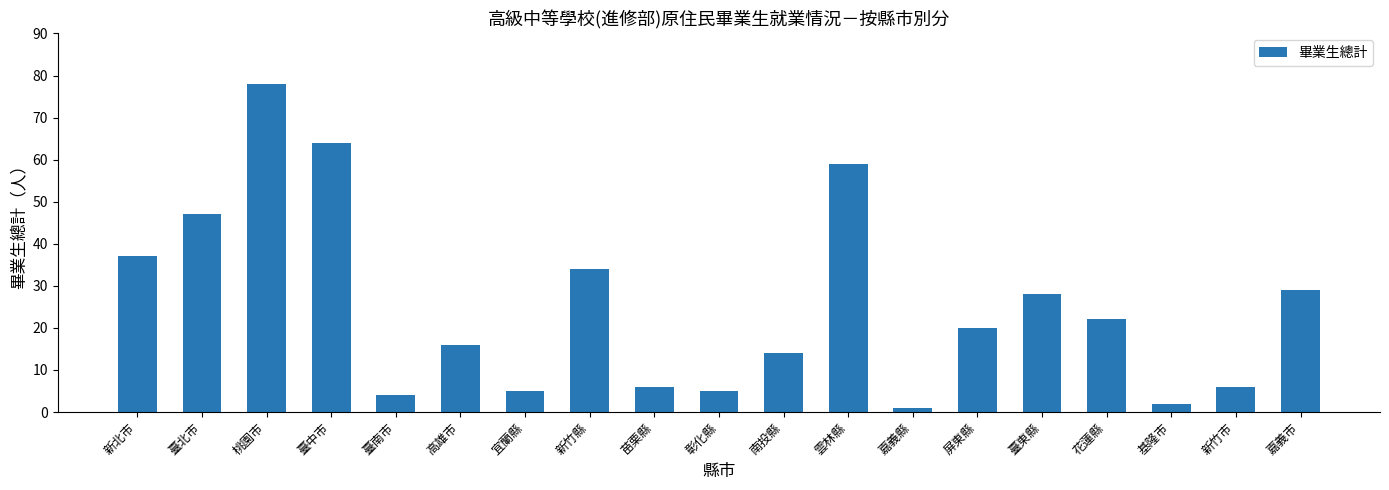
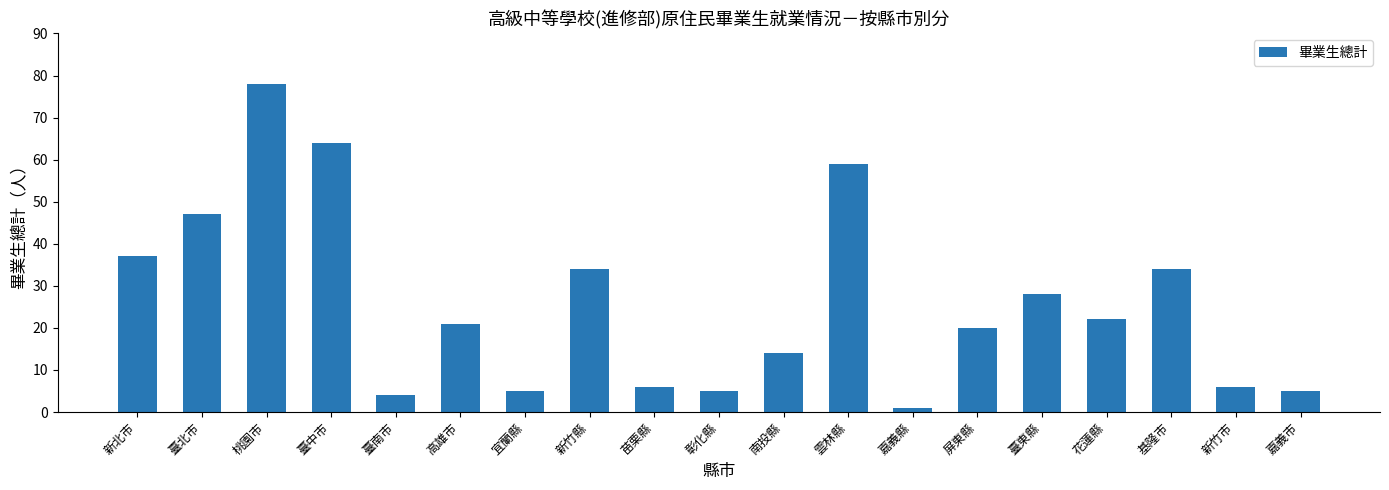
  {
    "新北市": 37,
    "臺北市": 47,
    "桃園市": 78,
    "臺中市": 64,
    "臺南市": 4,
-   "高雄市": 16,
+   "高雄市": 21,
    "宜蘭縣": 5,
    "新竹縣": 34,
    "苗栗縣": 6,
    "彰化縣": 5,
    "南投縣": 14,
    "雲林縣": 59,
    "嘉義縣": 1,
    "屏東縣": 20,
    "臺東縣": 28,
    "花蓮縣": 22,
-   "基隆市": 2,
+   "基隆市": 34,
    "新竹市": 6,
-   "嘉義市": 29
+   "嘉義市": 5
  }
